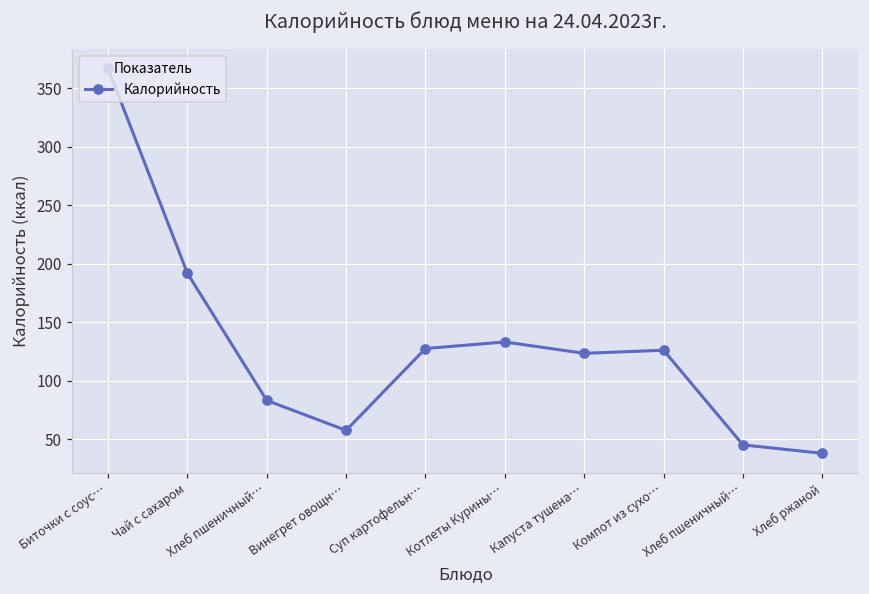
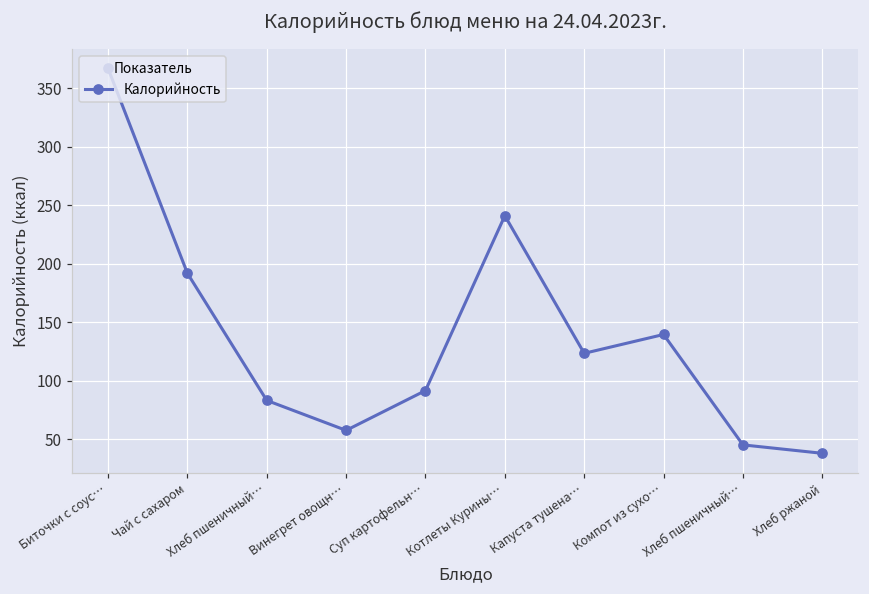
  {
    "Чай с сахаром": 192,
    "Винегрет овощн…": 58,
-   "Суп картофельн…": 128,
-   "Котлеты Курины…": 133,
+   "Суп картофельн…": 92,
+   "Котлеты Курины…": 241,
    "Капуста тушена…": 123,
-   "Компот из сухо…": 126,
+   "Компот из сухо…": 140,
    "Хлеб ржаной": 38
  }
